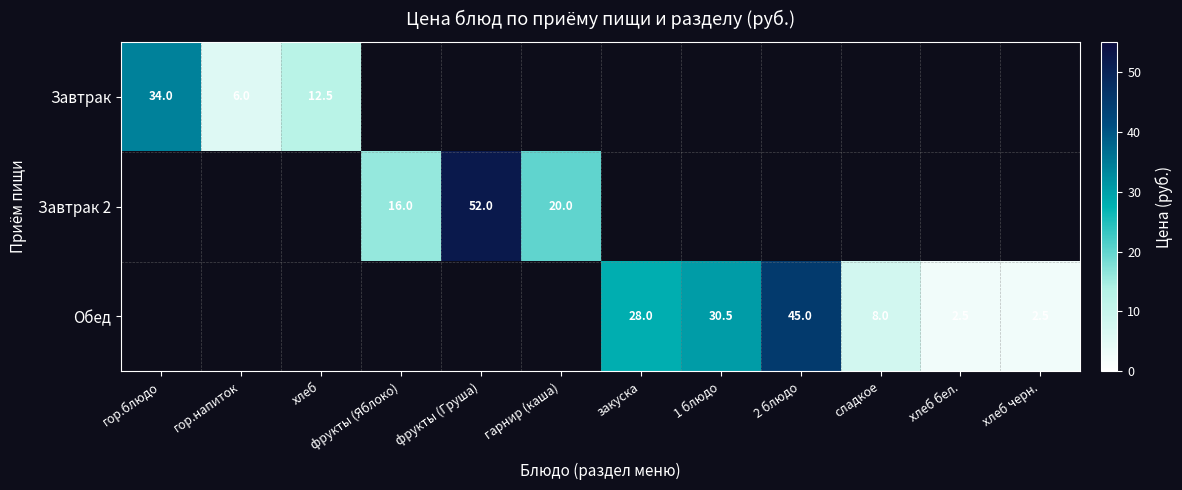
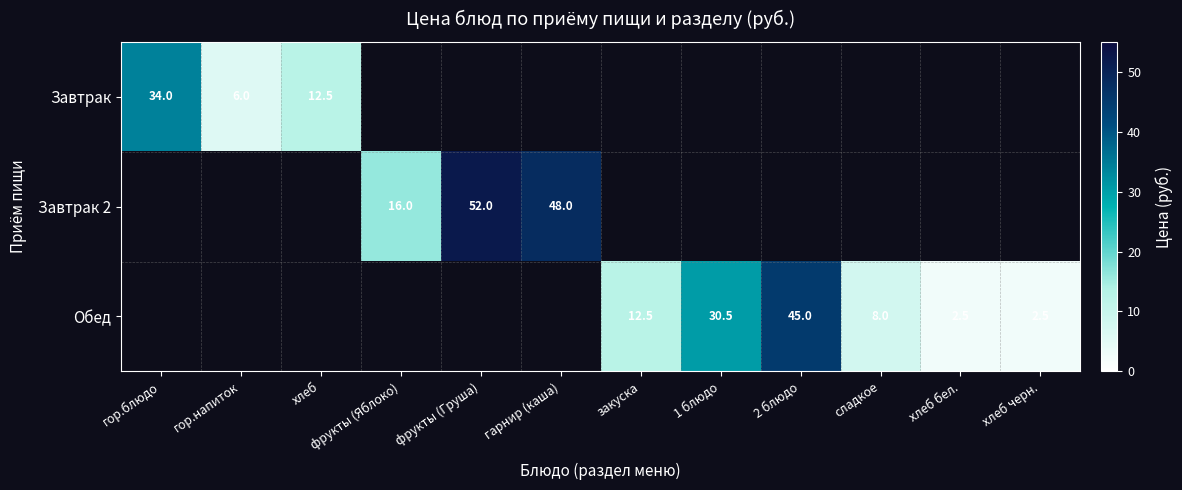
  {
    "Завтрак": {
      "гор.блюдо": 34.0,
      "хлеб": 12.5
    },
    "Завтрак 2": {
      "фрукты (Яблоко)": 16.0,
      "фрукты (Груша)": 52.0,
-     "гарнир (каша)": 20.0
+     "гарнир (каша)": 48.0
    },
    "Обед": {
-     "закуска": 28.0,
+     "закуска": 12.5,
      "1 блюдо": 30.5,
      "2 блюдо": 45.0
    }
  }
